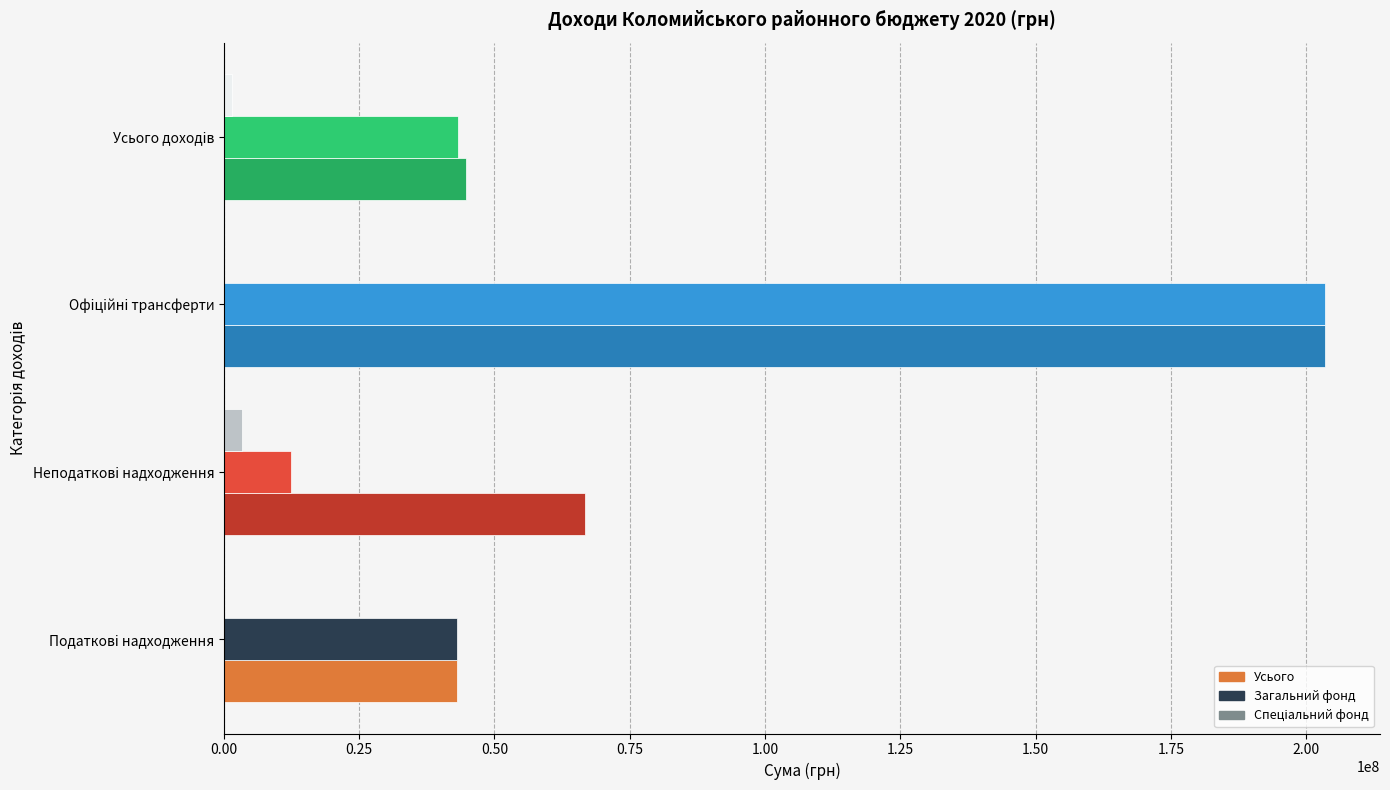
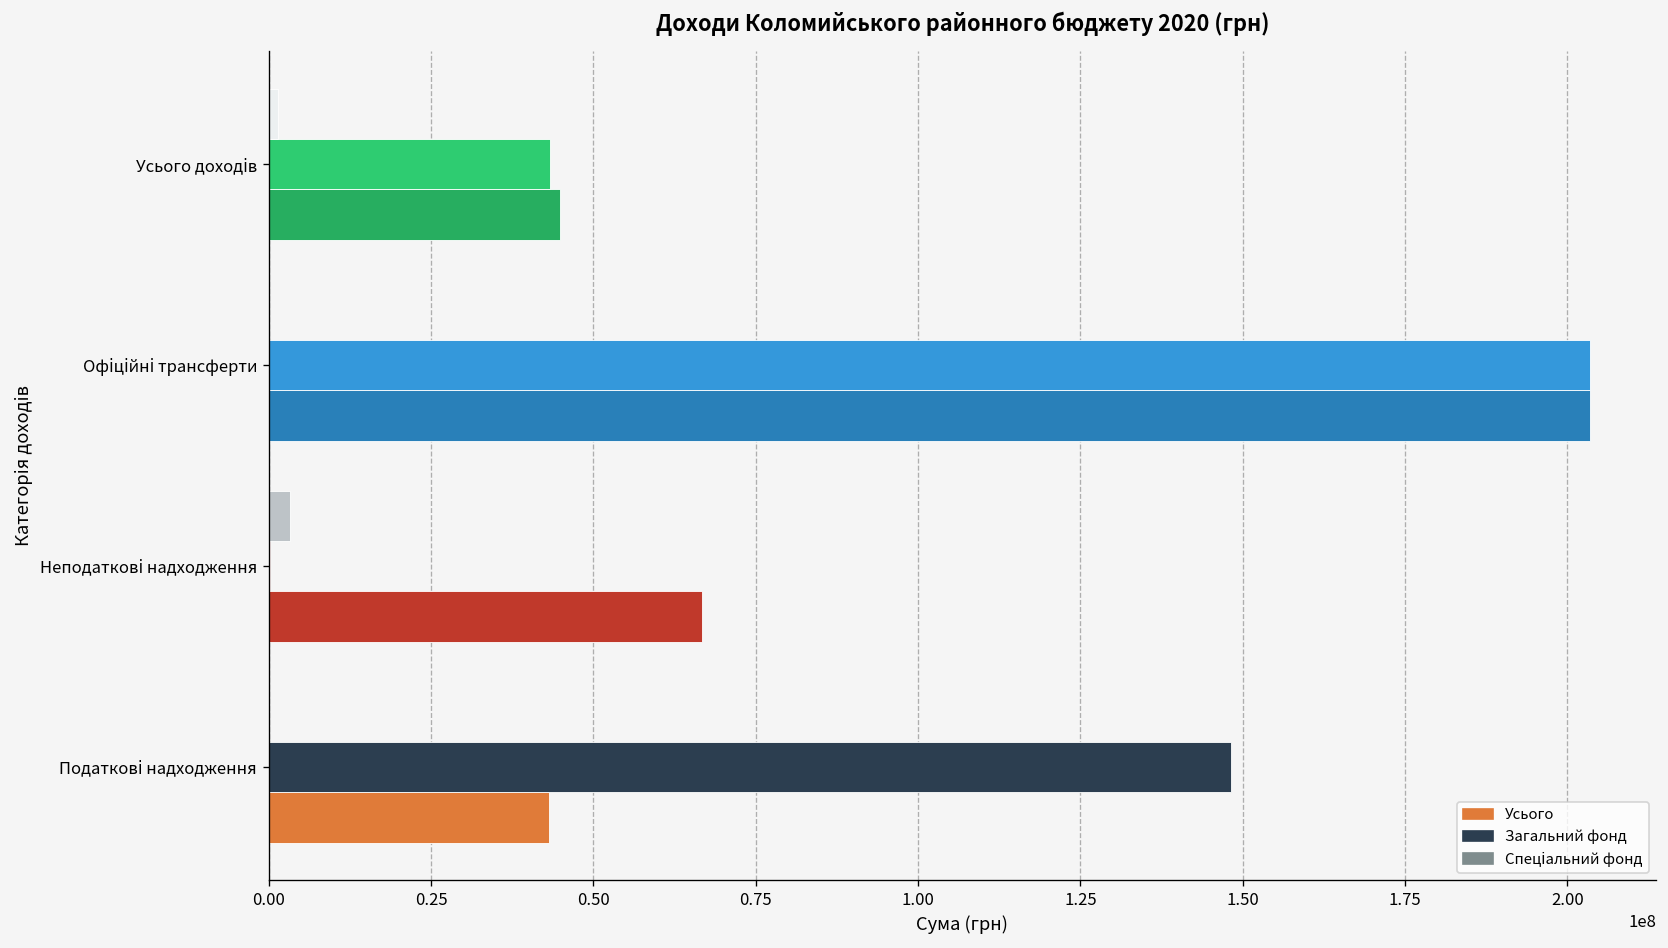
  {
    "Усього": {
      "Усього доходів": 45000000,
      "Офіційні трансферти": 203000000,
      "Неподаткові надходження": 67000000,
      "Податкові надходження": 43000000
    },
    "Загальний фонд": {
      "Усього доходів": 43000000,
      "Офіційні трансферти": 203000000,
-     "Неподаткові надходження": 12000000,
-     "Податкові надходження": 43000000
+     "Неподаткові надходження": 0,
+     "Податкові надходження": 148000000
    },
    "Спеціальний фонд": {
      "Усього доходів": 2000000,
      "Офіційні трансферти": 0,
      "Неподаткові надходження": 3000000,
      "Податкові надходження": 0
    }
  }
